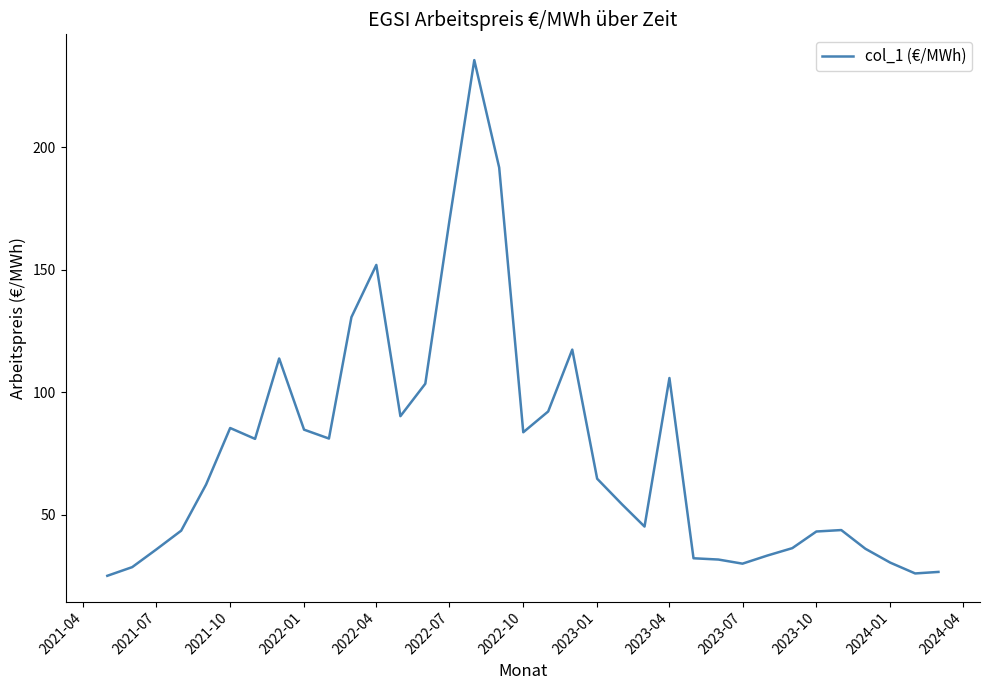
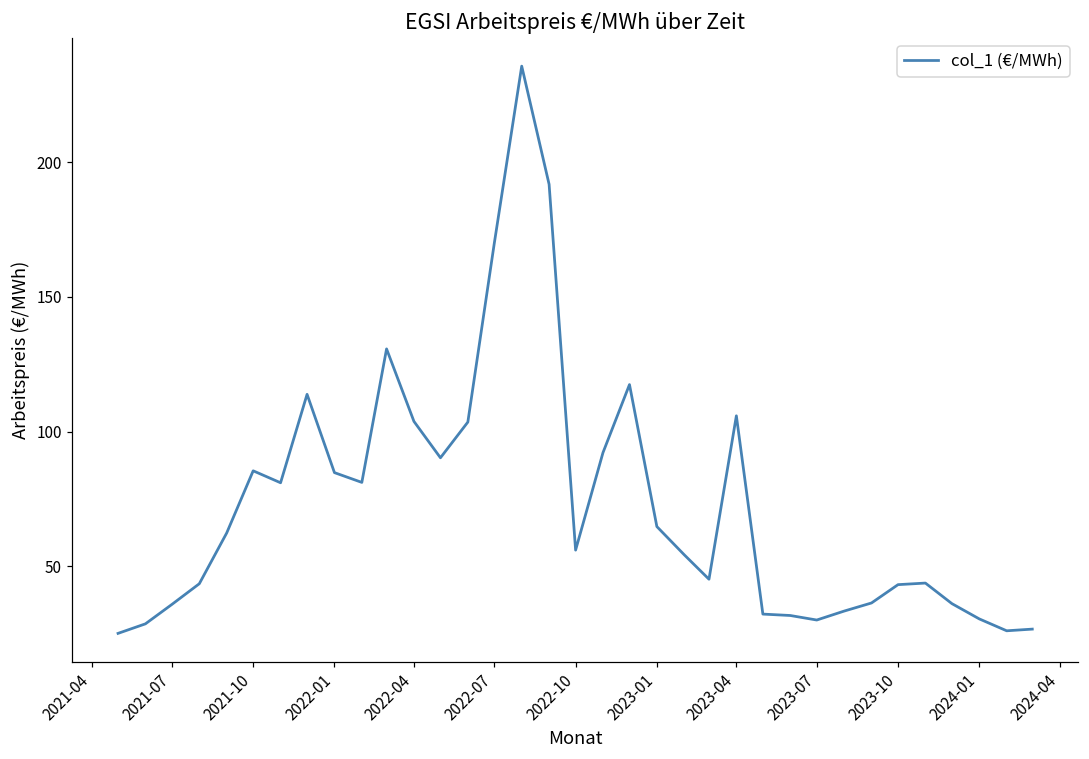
  {
    "2021-07": 36,
    "2021-10": 85,
    "2022-01": 85,
-   "2022-04": 152,
+   "2022-04": 104,
    "2022-07": 170,
-   "2022-10": 84,
+   "2022-10": 56,
    "2023-01": 65,
    "2023-04": 106,
    "2023-07": 30,
    "2023-10": 43,
    "2024-01": 31
  }
